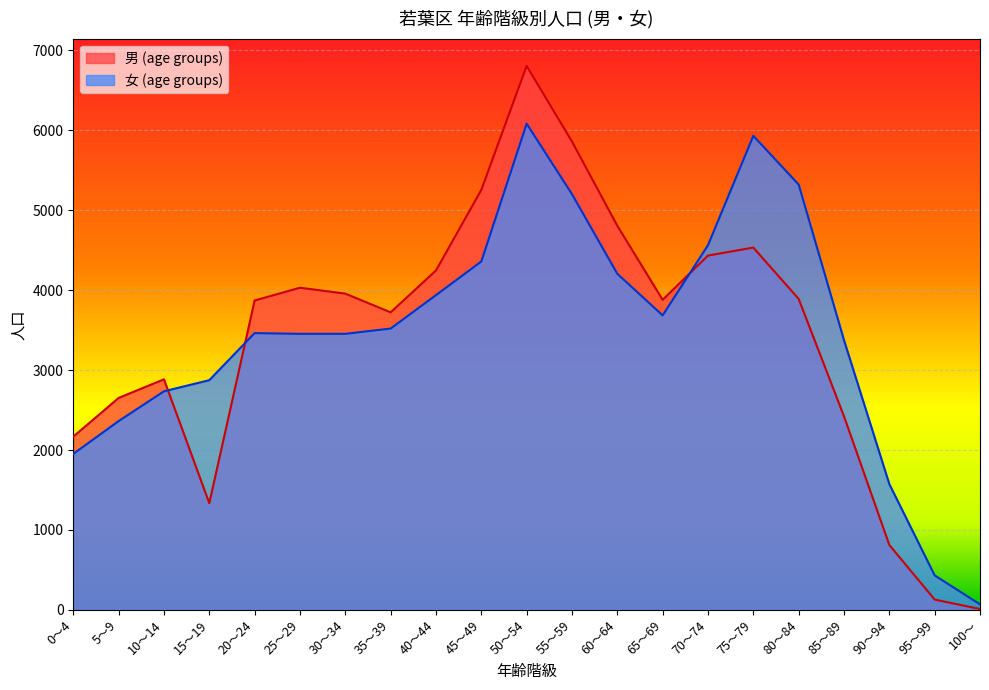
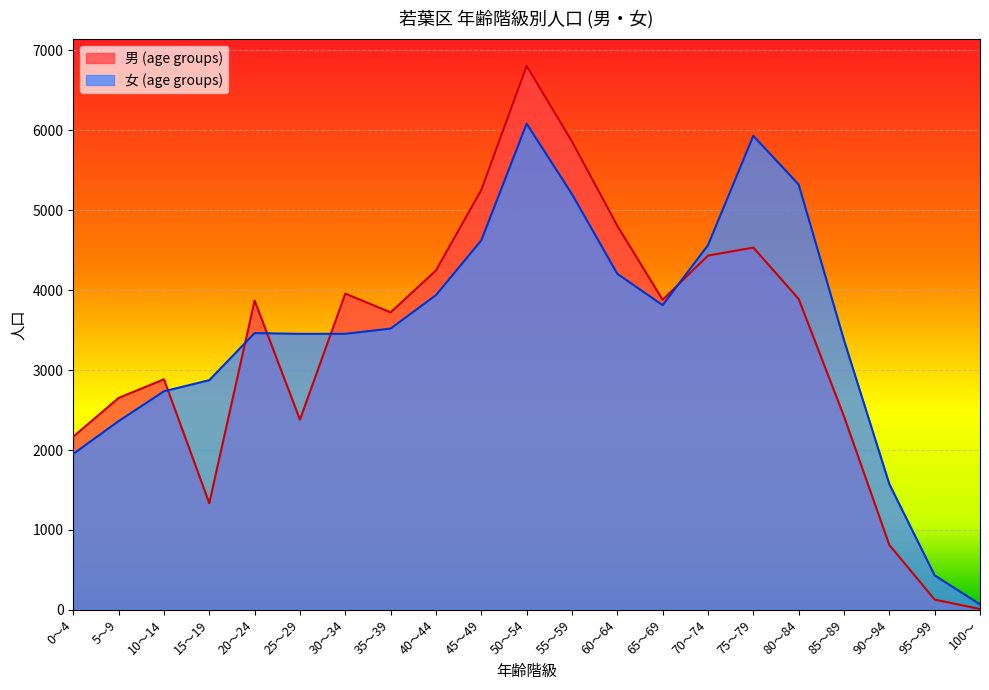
  {
    "男 (age groups)": {
      "0～4": 2200,
      "5～9": 2700,
      "10～14": 2900,
      "15～19": 1300,
      "20～24": 3900,
-     "25～29": 4000,
+     "25～29": 2400,
      "30～34": 4000,
      "35～39": 3700,
      "40～44": 4200,
      "45～49": 5300,
      "50～54": 6800,
      "55～59": 5900,
      "60～64": 4800,
      "65～69": 3900,
      "70～74": 4400,
      "75～79": 4500,
      "80～84": 3900,
      "85～89": 2400,
      "90～94": 800,
      "95～99": 100,
      "100～": 0
    },
    "女 (age groups)": {
      "0～4": 2000,
      "5～9": 2400,
      "10～14": 2700,
      "15～19": 2900,
      "20～24": 3500,
      "25～29": 3500,
      "30～34": 3500,
      "35～39": 3500,
      "40～44": 3900,
-     "45～49": 4400,
+     "45～49": 4600,
      "50～54": 6100,
      "55～59": 5200,
      "60～64": 4200,
-     "65～69": 3700,
+     "65～69": 3800,
      "70～74": 4600,
      "75～79": 5900,
      "80～84": 5300,
      "85～89": 3400,
      "90～94": 1600,
      "95～99": 400,
      "100～": 100
    }
  }
